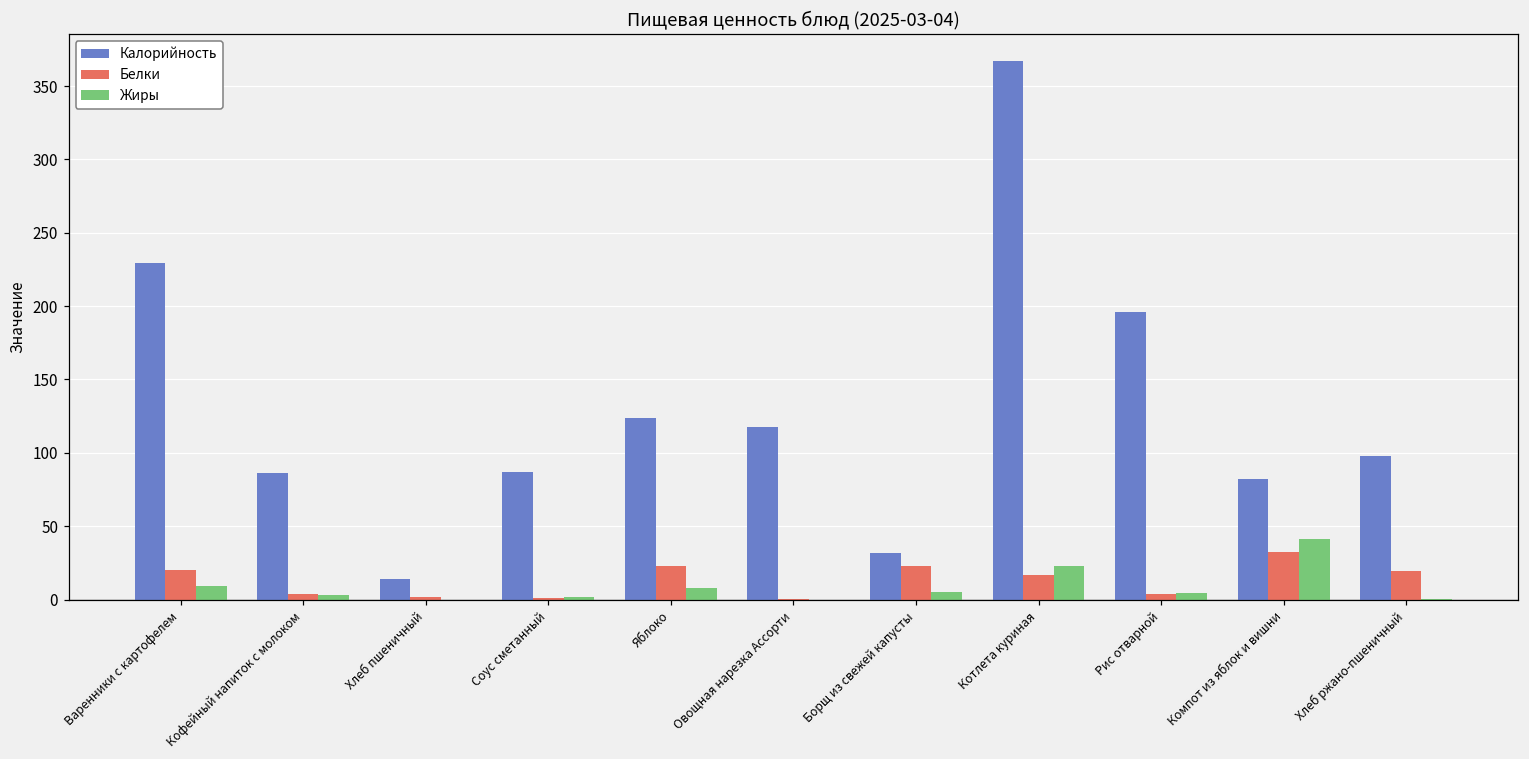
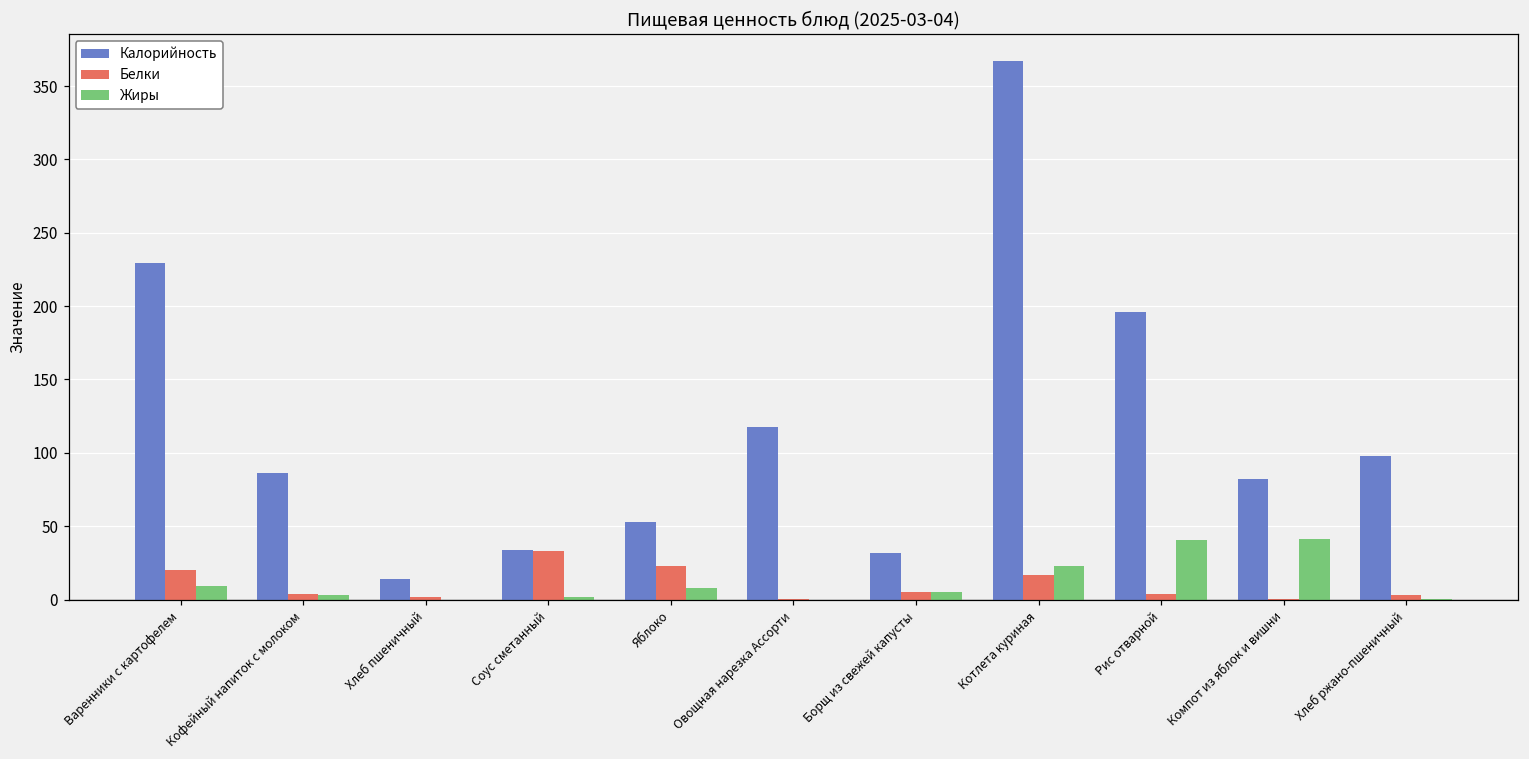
  {
    "Калорийность": {
      "Варенники с картофелем": 230,
      "Кофейный напиток с молоком": 86,
      "Хлеб пшеничный": 14,
-     "Соус сметанный": 87,
-     "Яблоко": 124,
+     "Соус сметанный": 34,
+     "Яблоко": 53,
      "Овощная нарезка Ассорти": 118,
      "Борщ из свежей капусты": 32,
      "Котлета куриная": 367,
      "Рис отварной": 196,
      "Компот из яблок и вишни": 82,
      "Хлеб ржано-пшеничный": 98
    },
    "Белки": {
      "Варенники с картофелем": 20,
      "Кофейный напиток с молоком": 4,
      "Хлеб пшеничный": 2,
-     "Соус сметанный": 1,
+     "Соус сметанный": 33,
      "Яблоко": 23,
-     "Борщ из свежей капусты": 23,
+     "Борщ из свежей капусты": 5,
      "Котлета куриная": 17,
      "Рис отварной": 4,
-     "Компот из яблок и вишни": 32,
-     "Хлеб ржано-пшеничный": 20
+     "Компот из яблок и вишни": 0,
+     "Хлеб ржано-пшеничный": 3
    },
    "Жиры": {
      "Варенники с картофелем": 9,
      "Кофейный напиток с молоком": 3,
      "Хлеб пшеничный": 0,
      "Соус сметанный": 2,
      "Яблоко": 8,
      "Овощная нарезка Ассорти": 0,
      "Борщ из свежей капусты": 5,
      "Котлета куриная": 23,
-     "Рис отварной": 4,
+     "Рис отварной": 41,
      "Компот из яблок и вишни": 41
    }
  }
